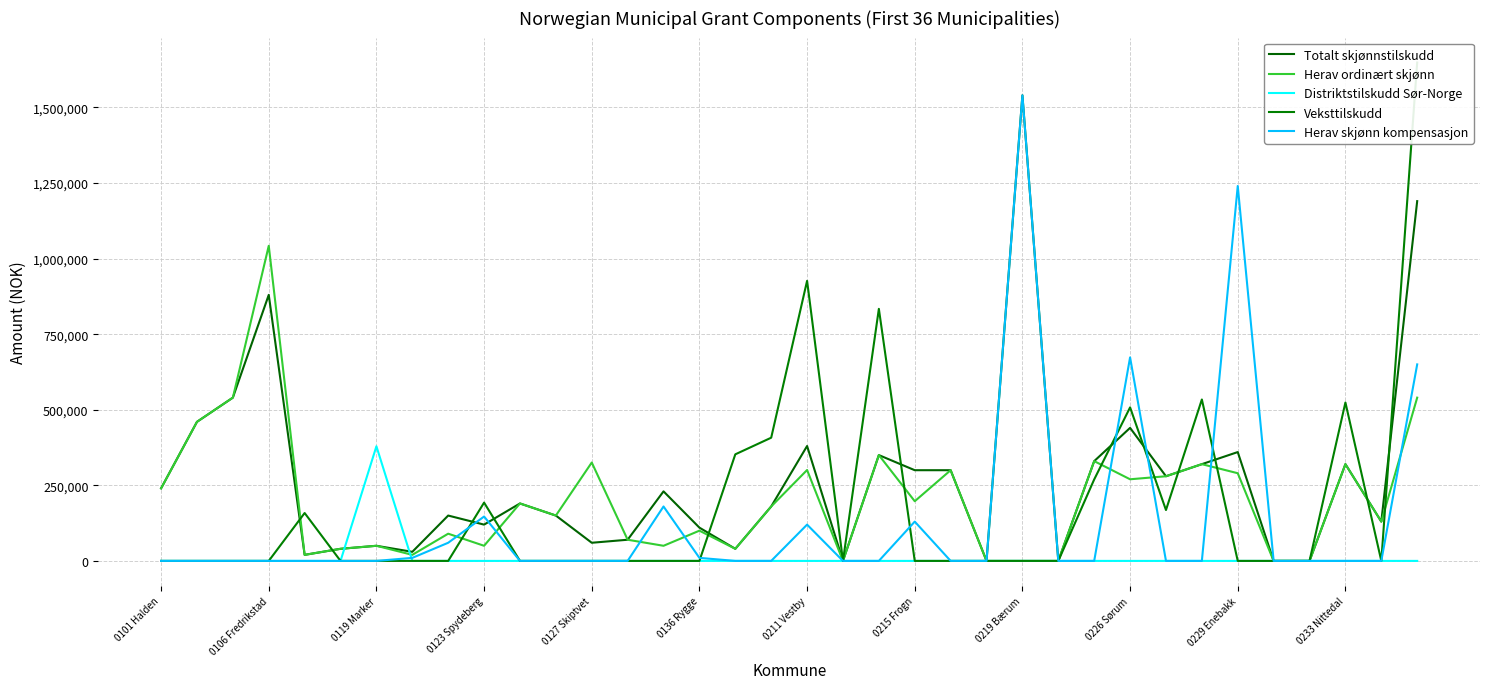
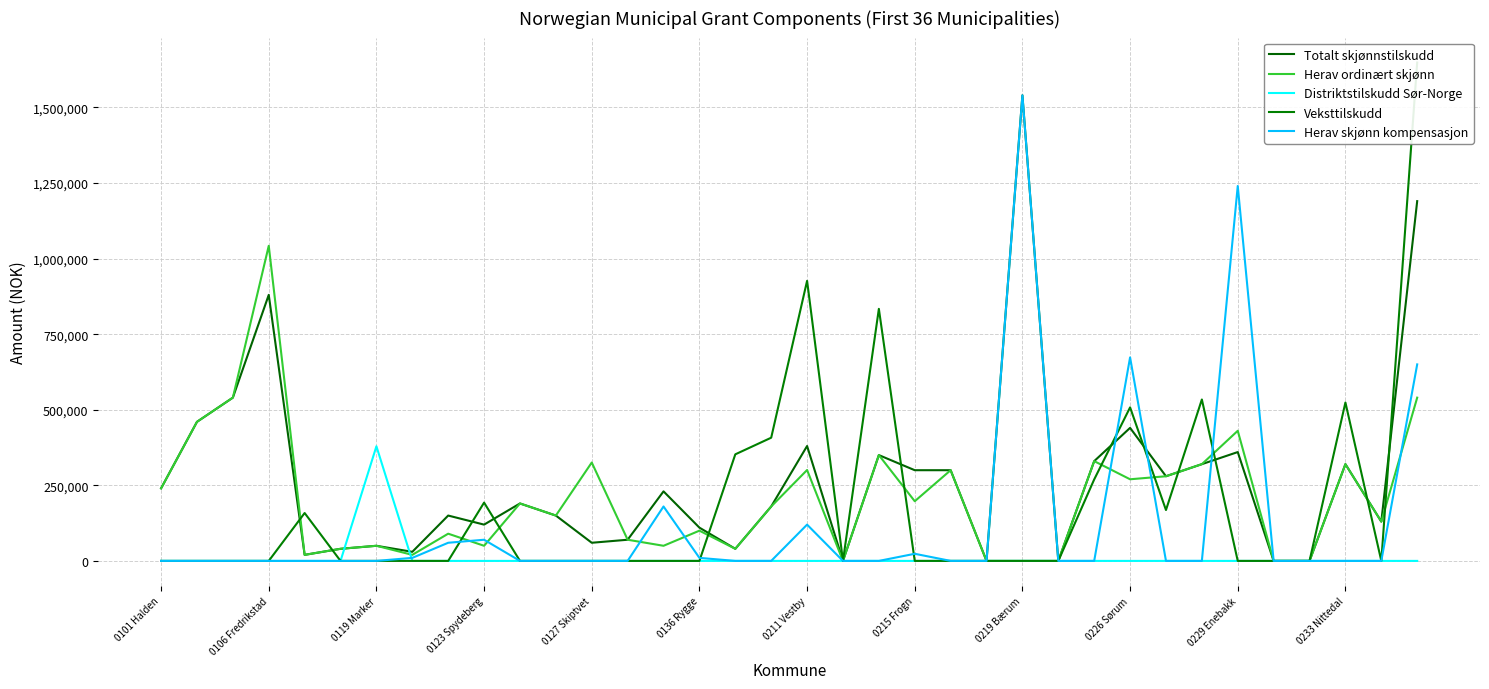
  {
    "Herav ordinært skjønn": {
      "0106 Fredrikstad": "1,040,000",
      "0123 Spydeberg": "50,000",
      "0127 Skiptvet": "330,000",
      "0136 Rygge": "100,000",
      "0211 Vestby": "300,000",
      "0215 Frogn": "200,000",
      "0226 Sørum": "270,000",
-     "0229 Enebakk": "290,000"
+     "0229 Enebakk": "430,000"
    },
    "Distriktstilskudd Sør-Norge": {
      "0119 Marker": "380,000",
      "0123 Spydeberg": "0",
      "0211 Vestby": "0",
      "0226 Sørum": "0"
    },
    "Herav skjønn kompensasjon": {
-     "0123 Spydeberg": "150,000",
+     "0123 Spydeberg": "70,000",
      "0136 Rygge": "10,000",
      "0211 Vestby": "120,000",
-     "0215 Frogn": "130,000",
+     "0215 Frogn": "20,000",
      "0226 Sørum": "670,000",
      "0229 Enebakk": "1,240,000"
    }
  }
